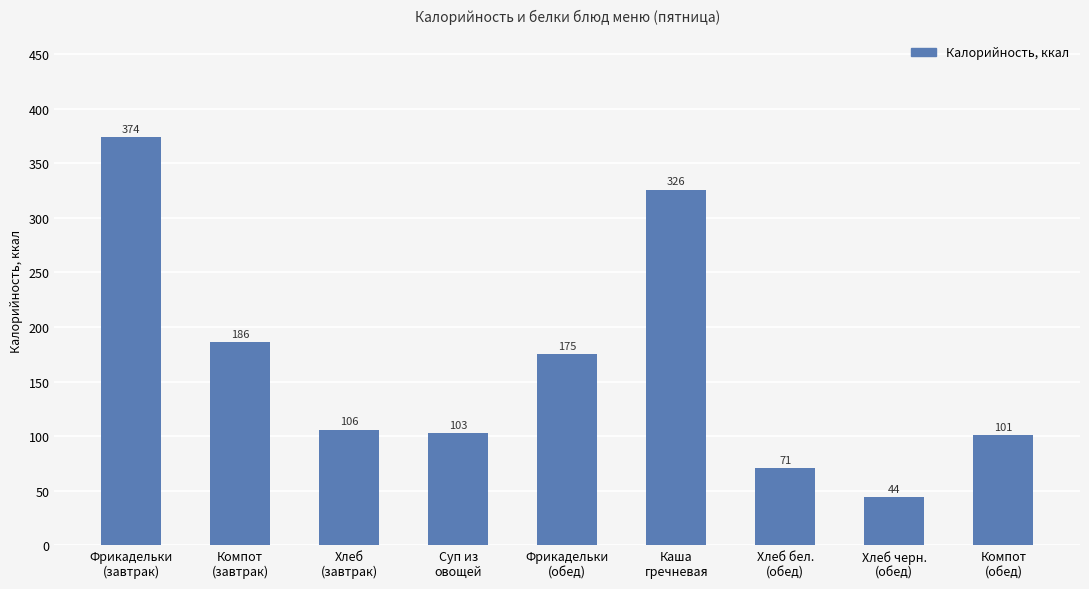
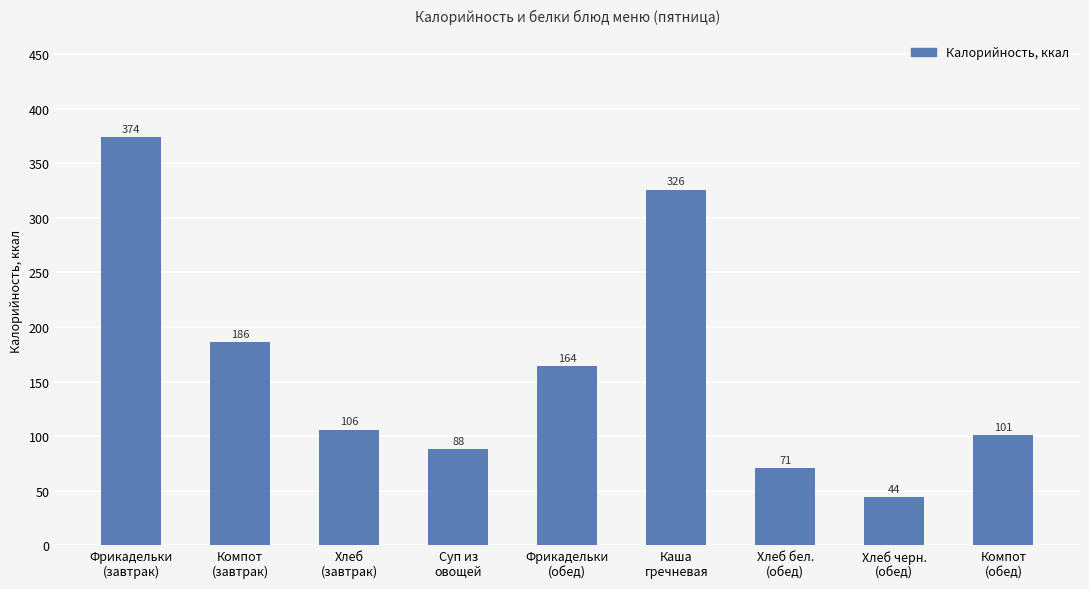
  {
    "Фрикадельки (завтрак)": 374,
    "Компот (завтрак)": 186,
    "Хлеб (завтрак)": 106,
-   "Суп из овощей": 103,
-   "Фрикадельки (обед)": 175,
+   "Суп из овощей": 88,
+   "Фрикадельки (обед)": 164,
    "Каша гречневая": 326,
    "Хлеб бел. (обед)": 71,
    "Хлеб черн. (обед)": 44,
    "Компот (обед)": 101
  }
